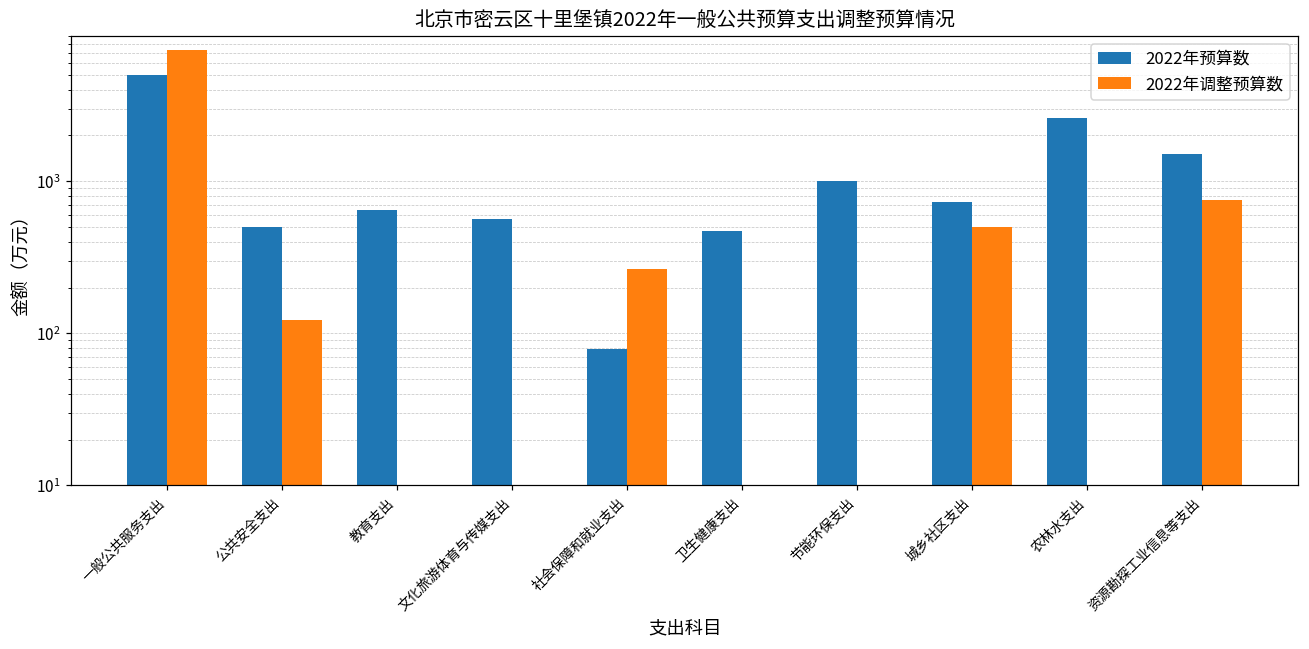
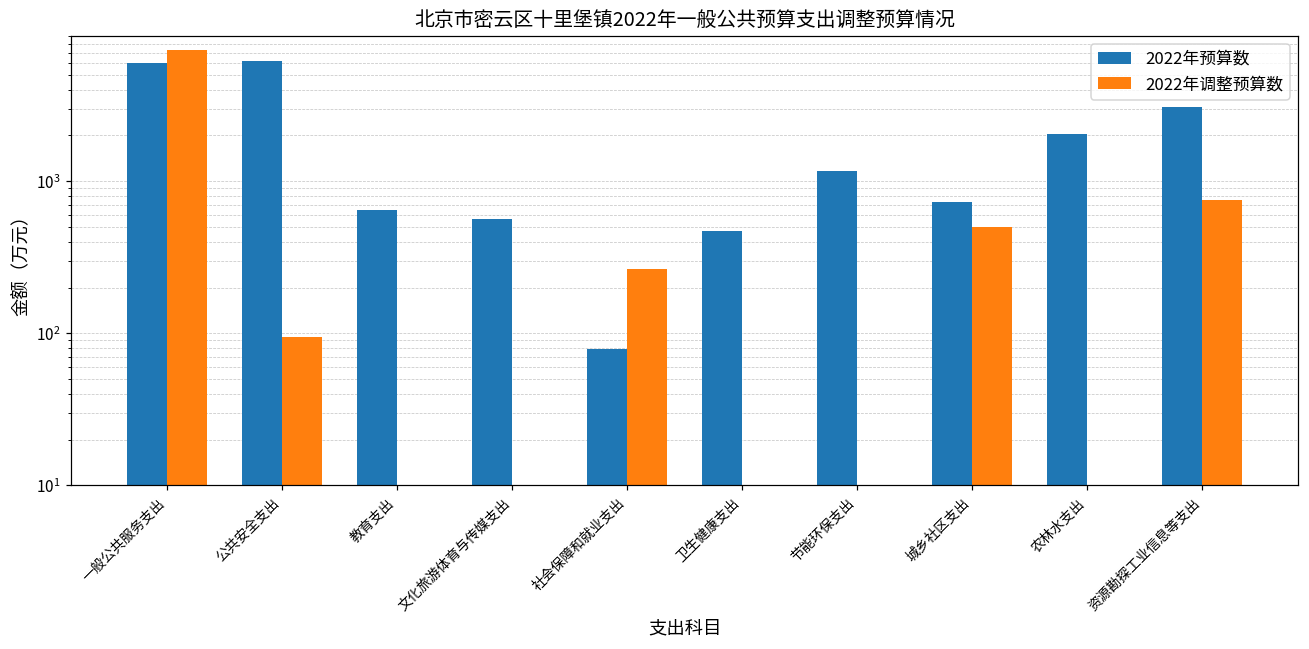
  {
    "2022年预算数": {
-     "一般公共服务支出": 5000,
-     "公共安全支出": 500,
+     "一般公共服务支出": 6000,
+     "公共安全支出": 6000,
      "教育支出": 600,
      "文化旅游体育与传媒支出": 560,
      "社会保障和就业支出": 80,
      "卫生健康支出": 470,
-     "节能环保支出": 1000,
+     "节能环保支出": 1200,
      "城乡社区支出": 700,
-     "农林水支出": 2600,
-     "资源勘探工业信息等支出": 1500
+     "农林水支出": 2100,
+     "资源勘探工业信息等支出": 3100
    },
    "2022年调整预算数": {
      "一般公共服务支出": 7000,
-     "公共安全支出": 120,
+     "公共安全支出": 100,
      "社会保障和就业支出": 260,
      "城乡社区支出": 500,
      "资源勘探工业信息等支出": 800
    }
  }
